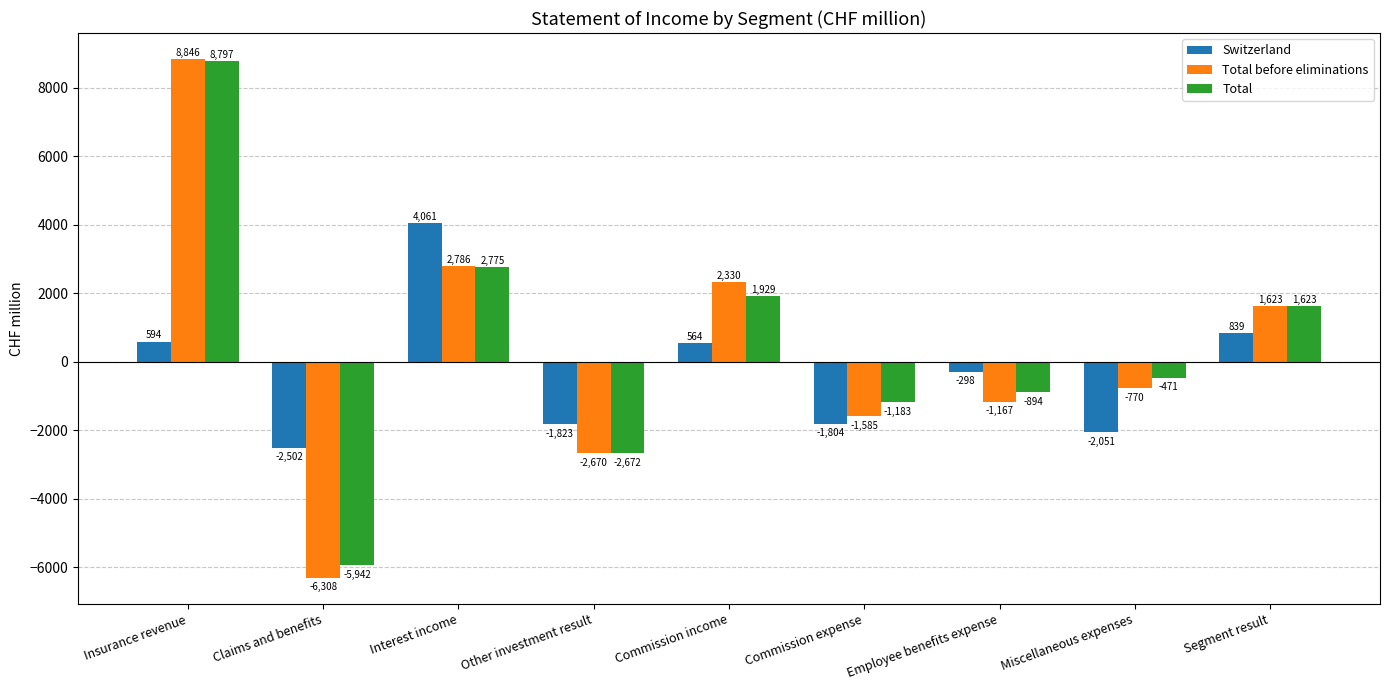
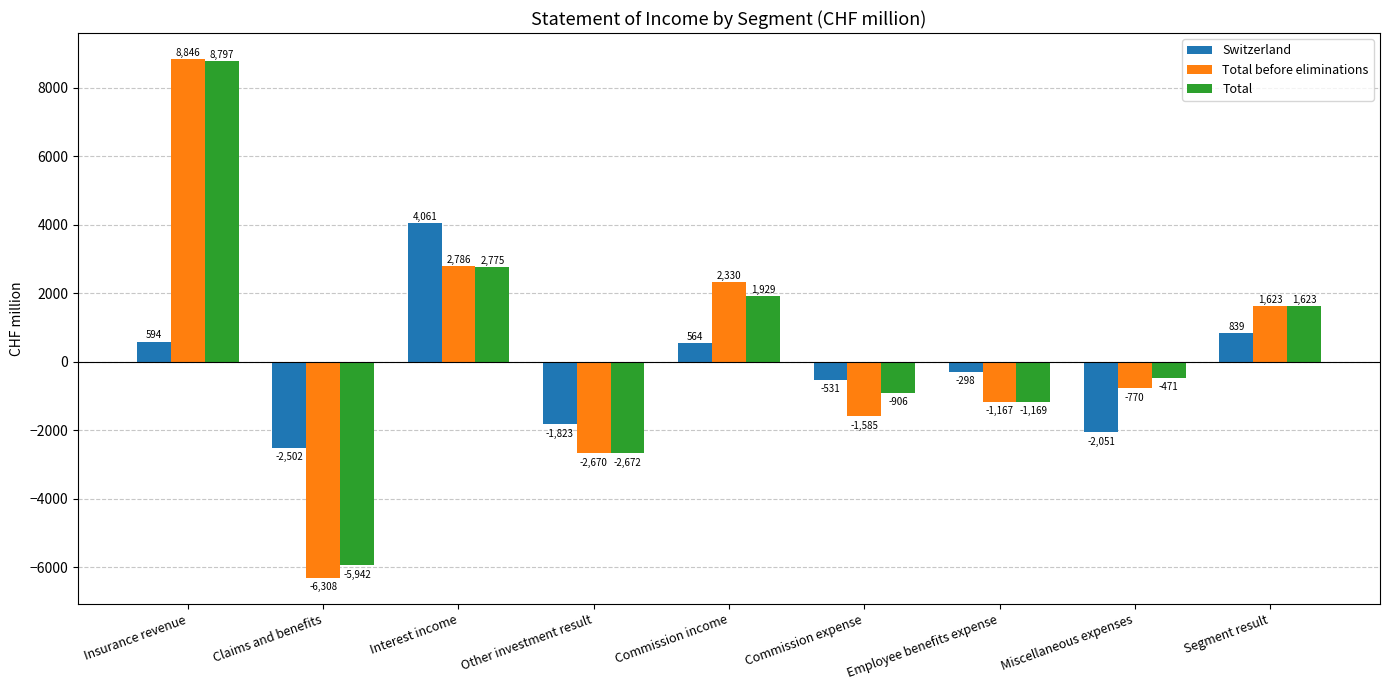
  {
    "Switzerland": {
      "Insurance revenue": "594",
      "Claims and benefits": "-2,502",
      "Interest income": "4,061",
      "Other investment result": "-1,823",
      "Commission income": "564",
-     "Commission expense": "-1,804",
+     "Commission expense": "-531",
      "Employee benefits expense": "-298",
      "Miscellaneous expenses": "-2,051",
      "Segment result": "839"
    },
    "Total before eliminations": {
      "Insurance revenue": "8,846",
      "Claims and benefits": "-6,308",
      "Interest income": "2,786",
      "Other investment result": "-2,670",
      "Commission income": "2,330",
      "Commission expense": "-1,585",
      "Employee benefits expense": "-1,167",
      "Miscellaneous expenses": "-770",
      "Segment result": "1,623"
    },
    "Total": {
      "Insurance revenue": "8,797",
      "Claims and benefits": "-5,942",
      "Interest income": "2,775",
      "Other investment result": "-2,672",
      "Commission income": "1,929",
-     "Commission expense": "-1,183",
-     "Employee benefits expense": "-894",
+     "Commission expense": "-906",
+     "Employee benefits expense": "-1,169",
      "Miscellaneous expenses": "-471",
      "Segment result": "1,623"
    }
  }
